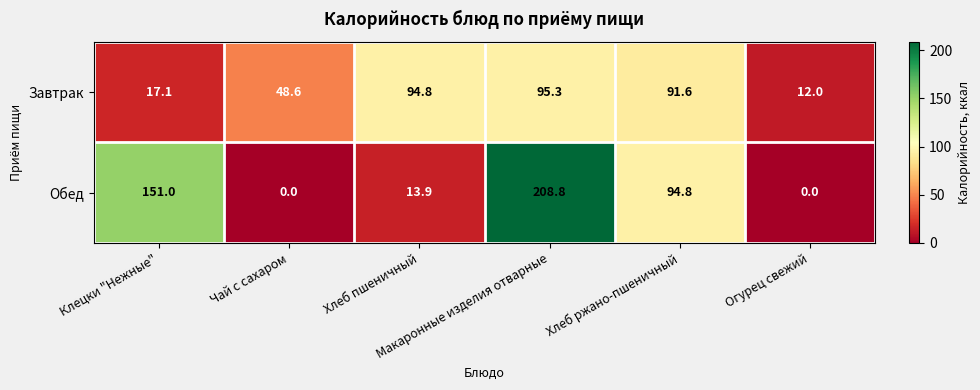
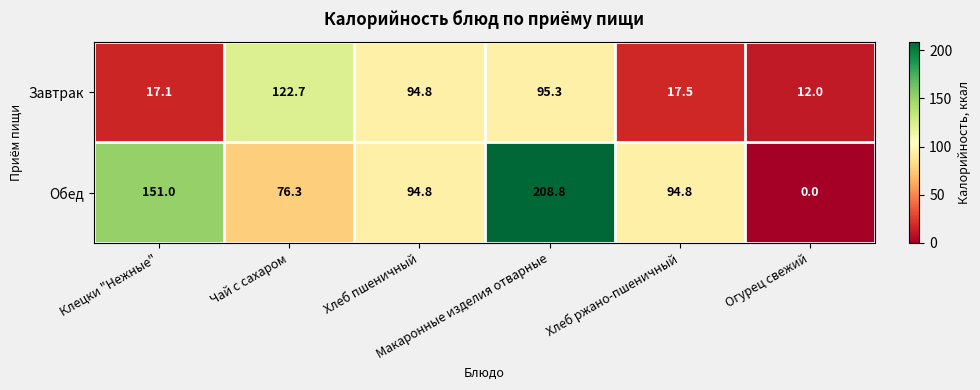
  {
    "Завтрак": {
      "Клецки \"Нежные\"": 17.1,
-     "Чай с сахаром": 48.6,
+     "Чай с сахаром": 122.7,
      "Хлеб пшеничный": 94.8,
      "Макаронные изделия отварные": 95.3,
-     "Хлеб ржано-пшеничный": 91.6,
+     "Хлеб ржано-пшеничный": 17.5,
      "Огурец свежий": 12.0
    },
    "Обед": {
      "Клецки \"Нежные\"": 151.0,
-     "Чай с сахаром": 0.0,
-     "Хлеб пшеничный": 13.9,
+     "Чай с сахаром": 76.3,
+     "Хлеб пшеничный": 94.8,
      "Макаронные изделия отварные": 208.8,
      "Хлеб ржано-пшеничный": 94.8,
      "Огурец свежий": 0.0
    }
  }
